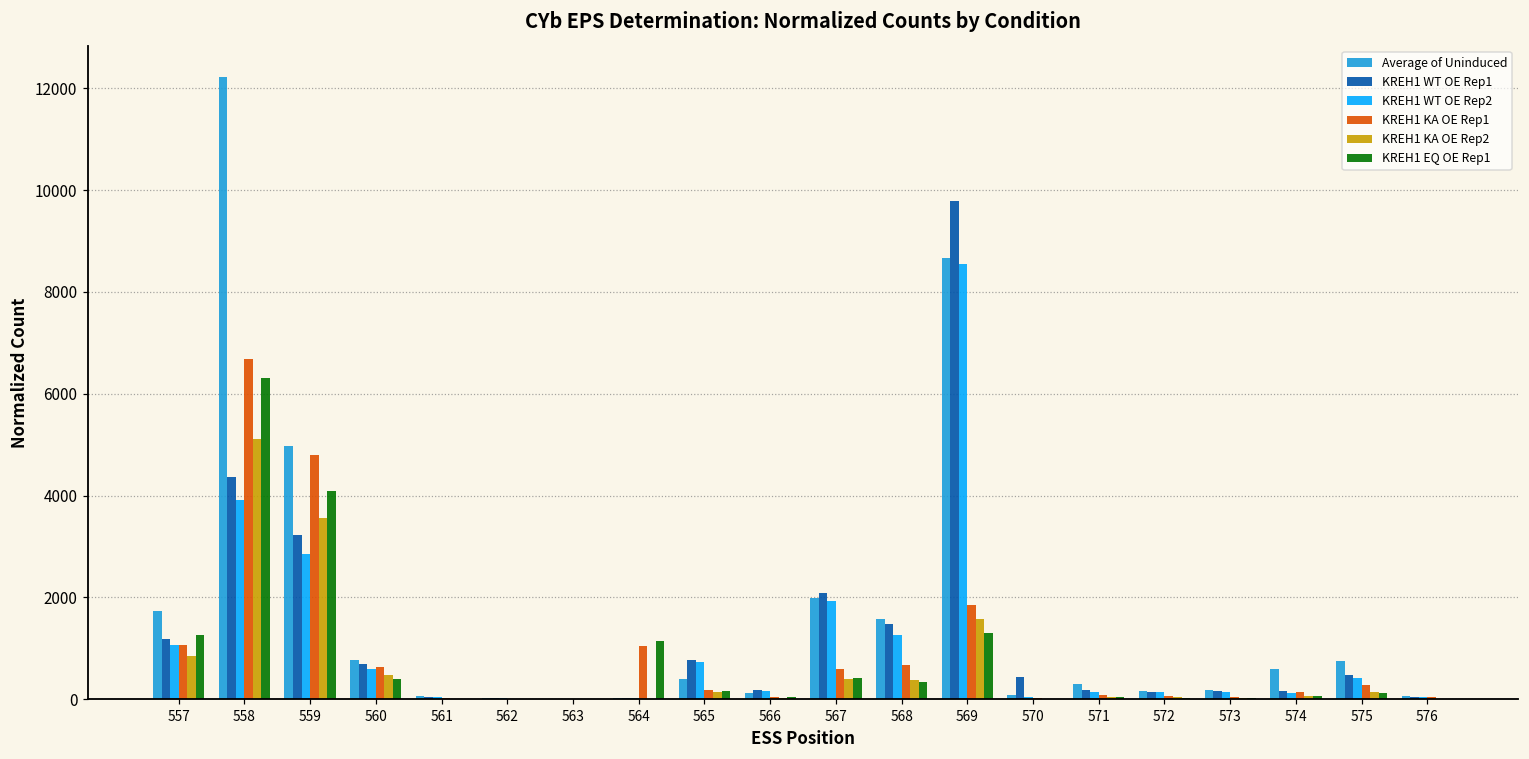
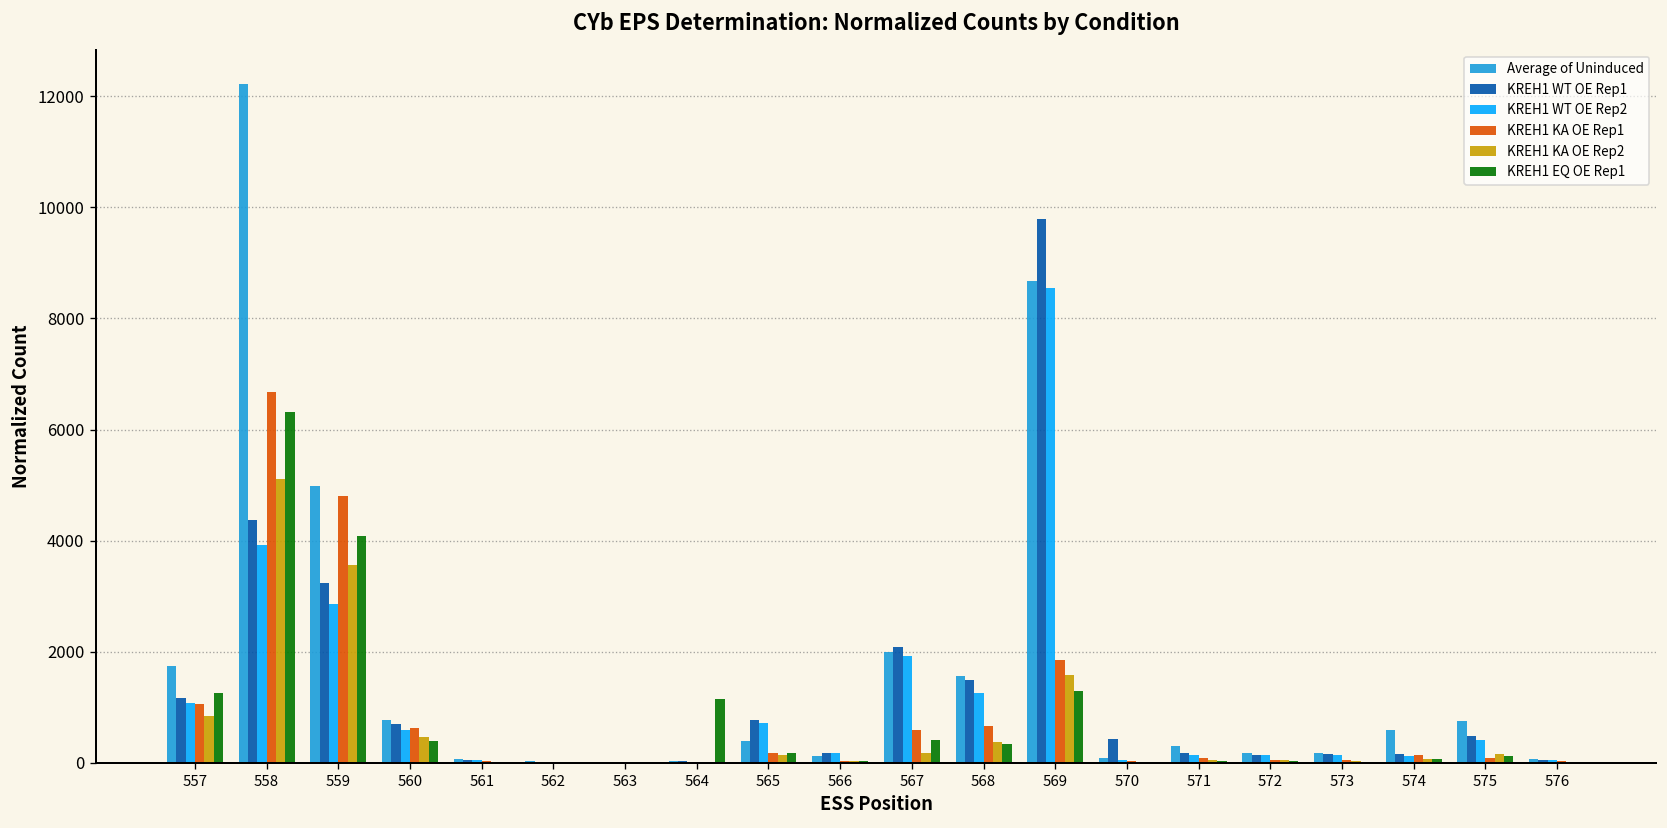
  {
    "KREH1 WT OE Rep1": {
      "557": 1200,
      "558": 4400,
      "559": 3200,
      "560": 700,
      "561": 100,
      "565": 800,
      "566": 200,
      "567": 2100,
      "568": 1500,
      "569": 9800,
      "570": 400,
      "571": 200,
      "572": 100,
      "573": 200,
      "574": 200,
      "575": 500
    },
    "KREH1 KA OE Rep1": {
      "557": 1100,
      "558": 6700,
      "559": 4800,
      "560": 600,
-     "564": 1100,
+     "564": 0,
      "565": 200,
      "567": 600,
      "568": 700,
      "569": 1900,
      "571": 100,
      "572": 100,
      "574": 100,
-     "575": 300
+     "575": 100
    },
    "KREH1 KA OE Rep2": {
      "557": 800,
      "558": 5100,
      "559": 3600,
      "560": 500,
      "565": 100,
-     "567": 400,
+     "567": 200,
      "568": 400,
      "569": 1600,
      "574": 100,
      "575": 200
    },
    "KREH1 EQ OE Rep1": {
      "557": 1300,
      "558": 6300,
      "559": 4100,
      "560": 400,
      "564": 1100,
      "565": 200,
      "567": 400,
      "568": 300,
      "569": 1300,
      "574": 100,
      "575": 100
    }
  }
